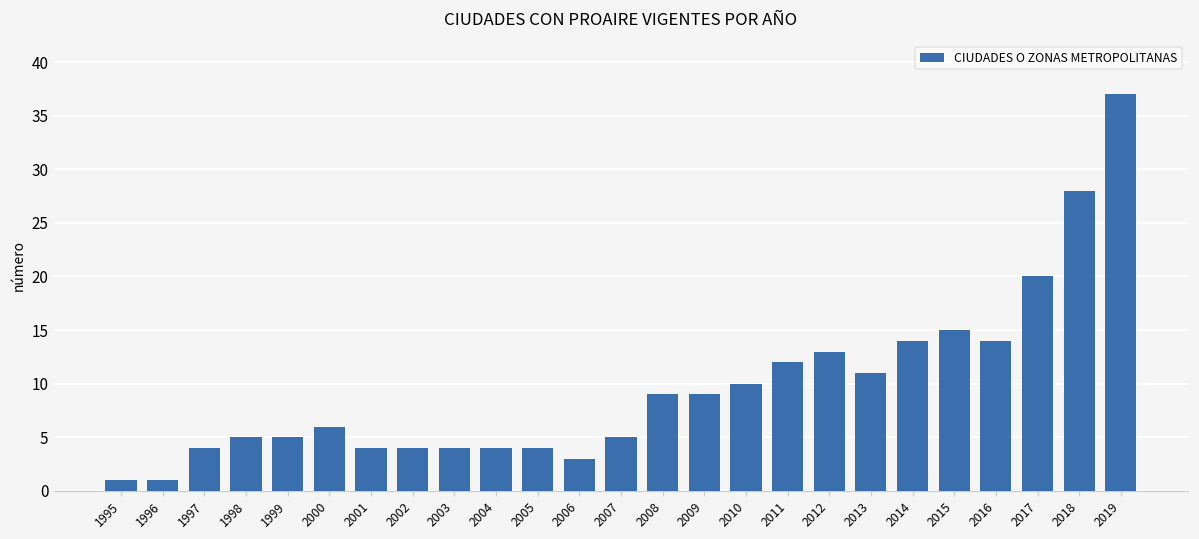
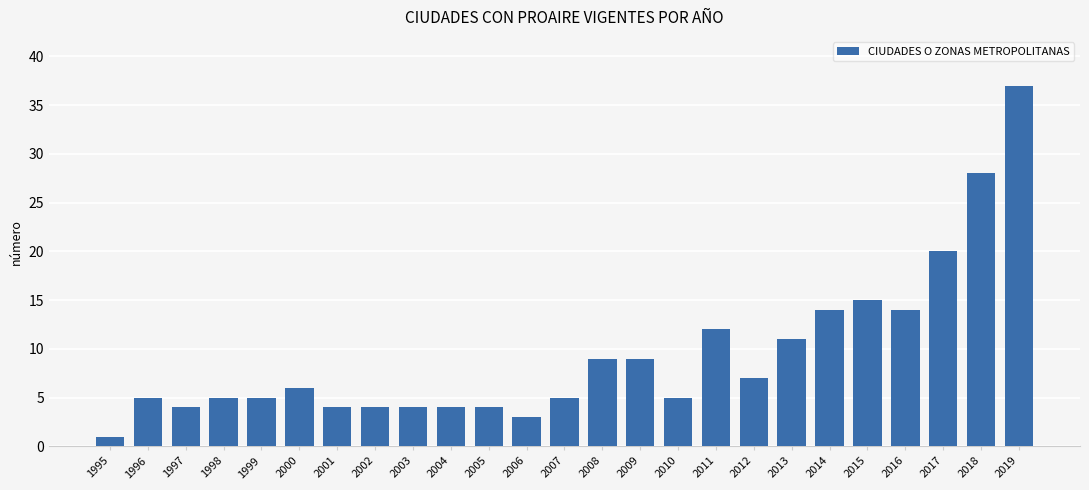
  {
    "1995": 1,
-   "1996": 1,
+   "1996": 5,
    "1997": 4,
    "1998": 5,
    "1999": 5,
    "2000": 6,
    "2001": 4,
    "2002": 4,
    "2003": 4,
    "2004": 4,
    "2005": 4,
    "2006": 3,
    "2007": 5,
    "2008": 9,
    "2009": 9,
-   "2010": 10,
+   "2010": 5,
    "2011": 12,
-   "2012": 13,
+   "2012": 7,
    "2013": 11,
    "2014": 14,
    "2015": 15,
    "2016": 14,
    "2017": 20,
    "2018": 28,
    "2019": 37
  }
